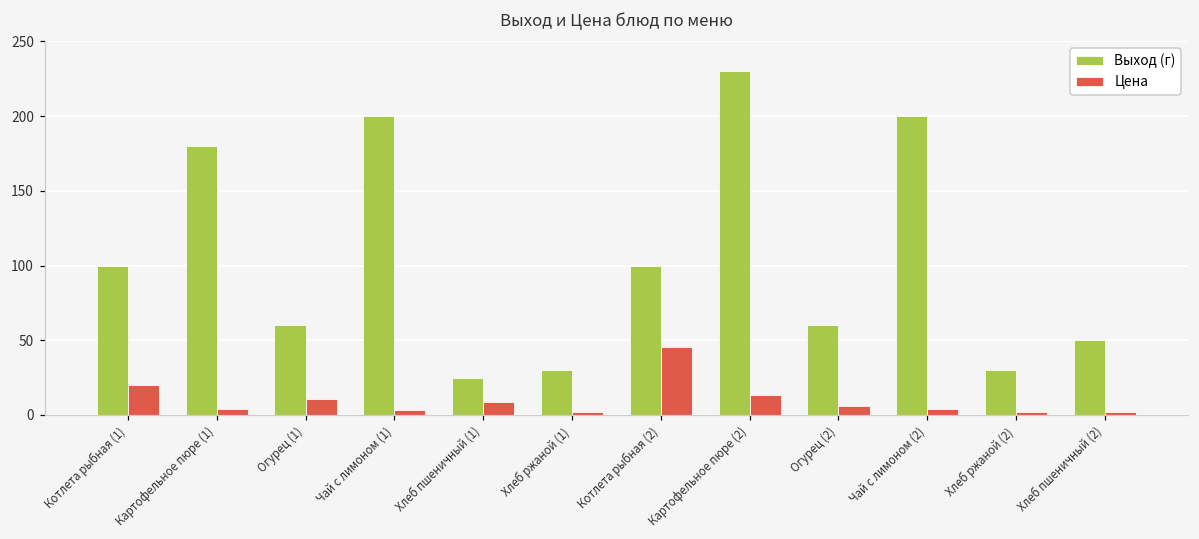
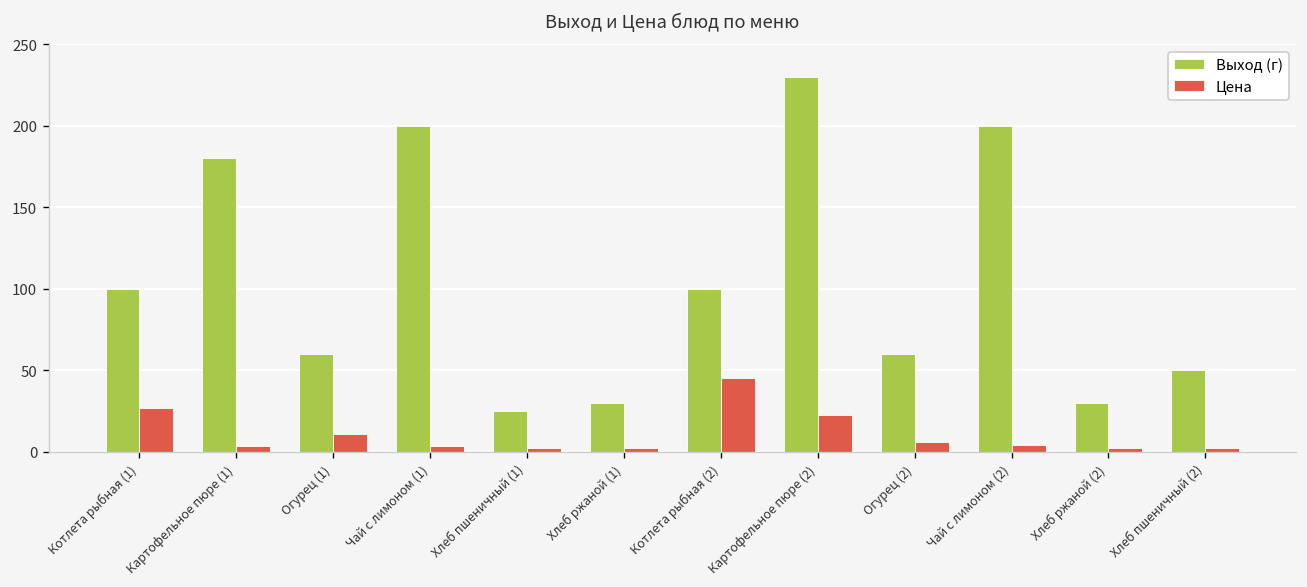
  {
    "Выход (г)": {
      "Котлета рыбная (1)": 100,
      "Картофельное пюре (1)": 180,
      "Огурец (1)": 60,
      "Чай с лимоном (1)": 200,
      "Хлеб пшеничный (1)": 25,
      "Хлеб ржаной (1)": 30,
      "Котлета рыбная (2)": 100,
      "Картофельное пюре (2)": 230,
      "Огурец (2)": 60,
      "Чай с лимоном (2)": 200,
      "Хлеб ржаной (2)": 30,
      "Хлеб пшеничный (2)": 50
    },
    "Цена": {
-     "Котлета рыбная (1)": 20,
+     "Котлета рыбная (1)": 26,
      "Картофельное пюре (1)": 4,
      "Огурец (1)": 11,
      "Чай с лимоном (1)": 4,
-     "Хлеб пшеничный (1)": 9,
+     "Хлеб пшеничный (1)": 2,
      "Хлеб ржаной (1)": 2,
      "Котлета рыбная (2)": 45,
-     "Картофельное пюре (2)": 13,
+     "Картофельное пюре (2)": 23,
      "Огурец (2)": 6,
      "Чай с лимоном (2)": 4,
      "Хлеб ржаной (2)": 2,
      "Хлеб пшеничный (2)": 2
    }
  }
